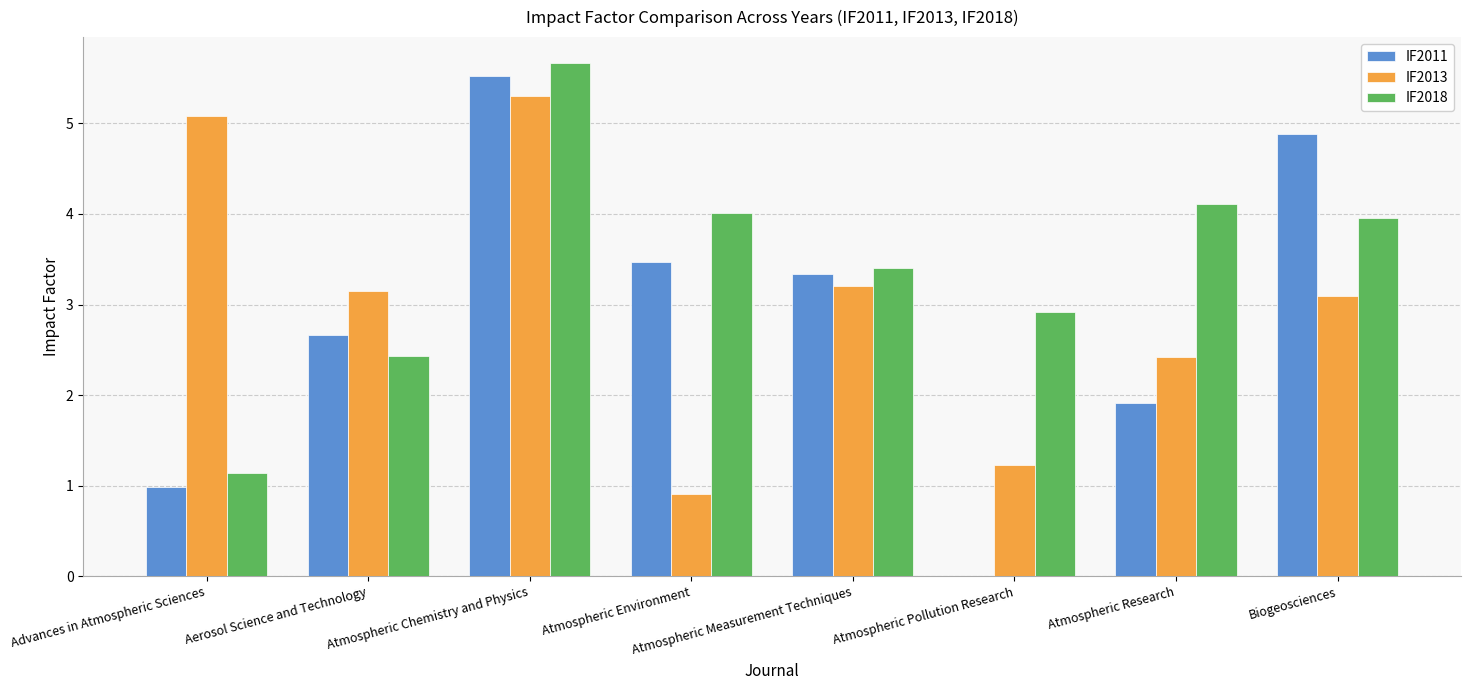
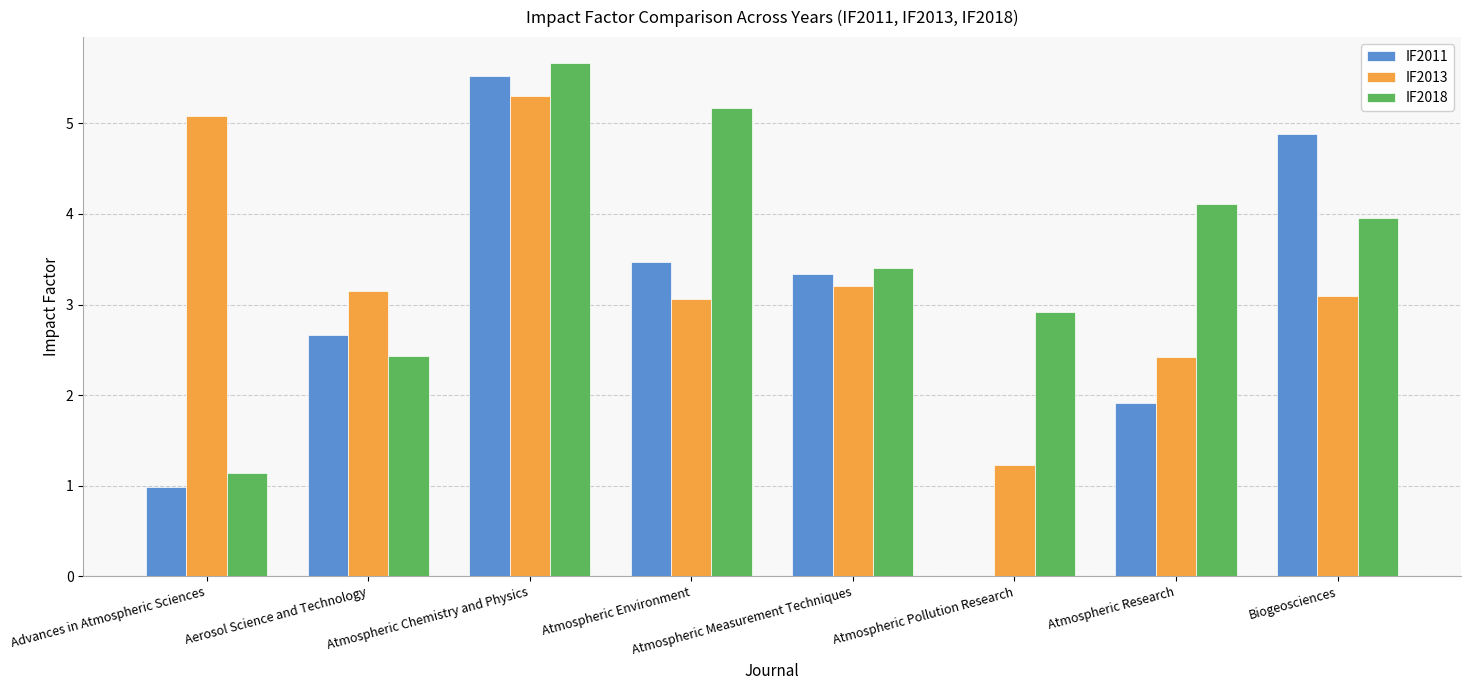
  {
    "IF2011": {
      "Advances in Atmospheric Sciences": 1.0,
      "Aerosol Science and Technology": 2.7,
      "Atmospheric Chemistry and Physics": 5.5,
      "Atmospheric Environment": 3.5,
      "Atmospheric Measurement Techniques": 3.3,
      "Atmospheric Pollution Research": 0.0,
      "Atmospheric Research": 1.9,
      "Biogeosciences": 4.9
    },
    "IF2013": {
      "Advances in Atmospheric Sciences": 5.1,
      "Aerosol Science and Technology": 3.2,
      "Atmospheric Chemistry and Physics": 5.3,
-     "Atmospheric Environment": 0.9,
+     "Atmospheric Environment": 3.1,
      "Atmospheric Measurement Techniques": 3.2,
      "Atmospheric Pollution Research": 1.2,
      "Atmospheric Research": 2.4,
      "Biogeosciences": 3.1
    },
    "IF2018": {
      "Advances in Atmospheric Sciences": 1.1,
      "Aerosol Science and Technology": 2.4,
      "Atmospheric Chemistry and Physics": 5.7,
-     "Atmospheric Environment": 4.0,
+     "Atmospheric Environment": 5.2,
      "Atmospheric Measurement Techniques": 3.4,
      "Atmospheric Pollution Research": 2.9,
      "Atmospheric Research": 4.1,
      "Biogeosciences": 4.0
    }
  }
